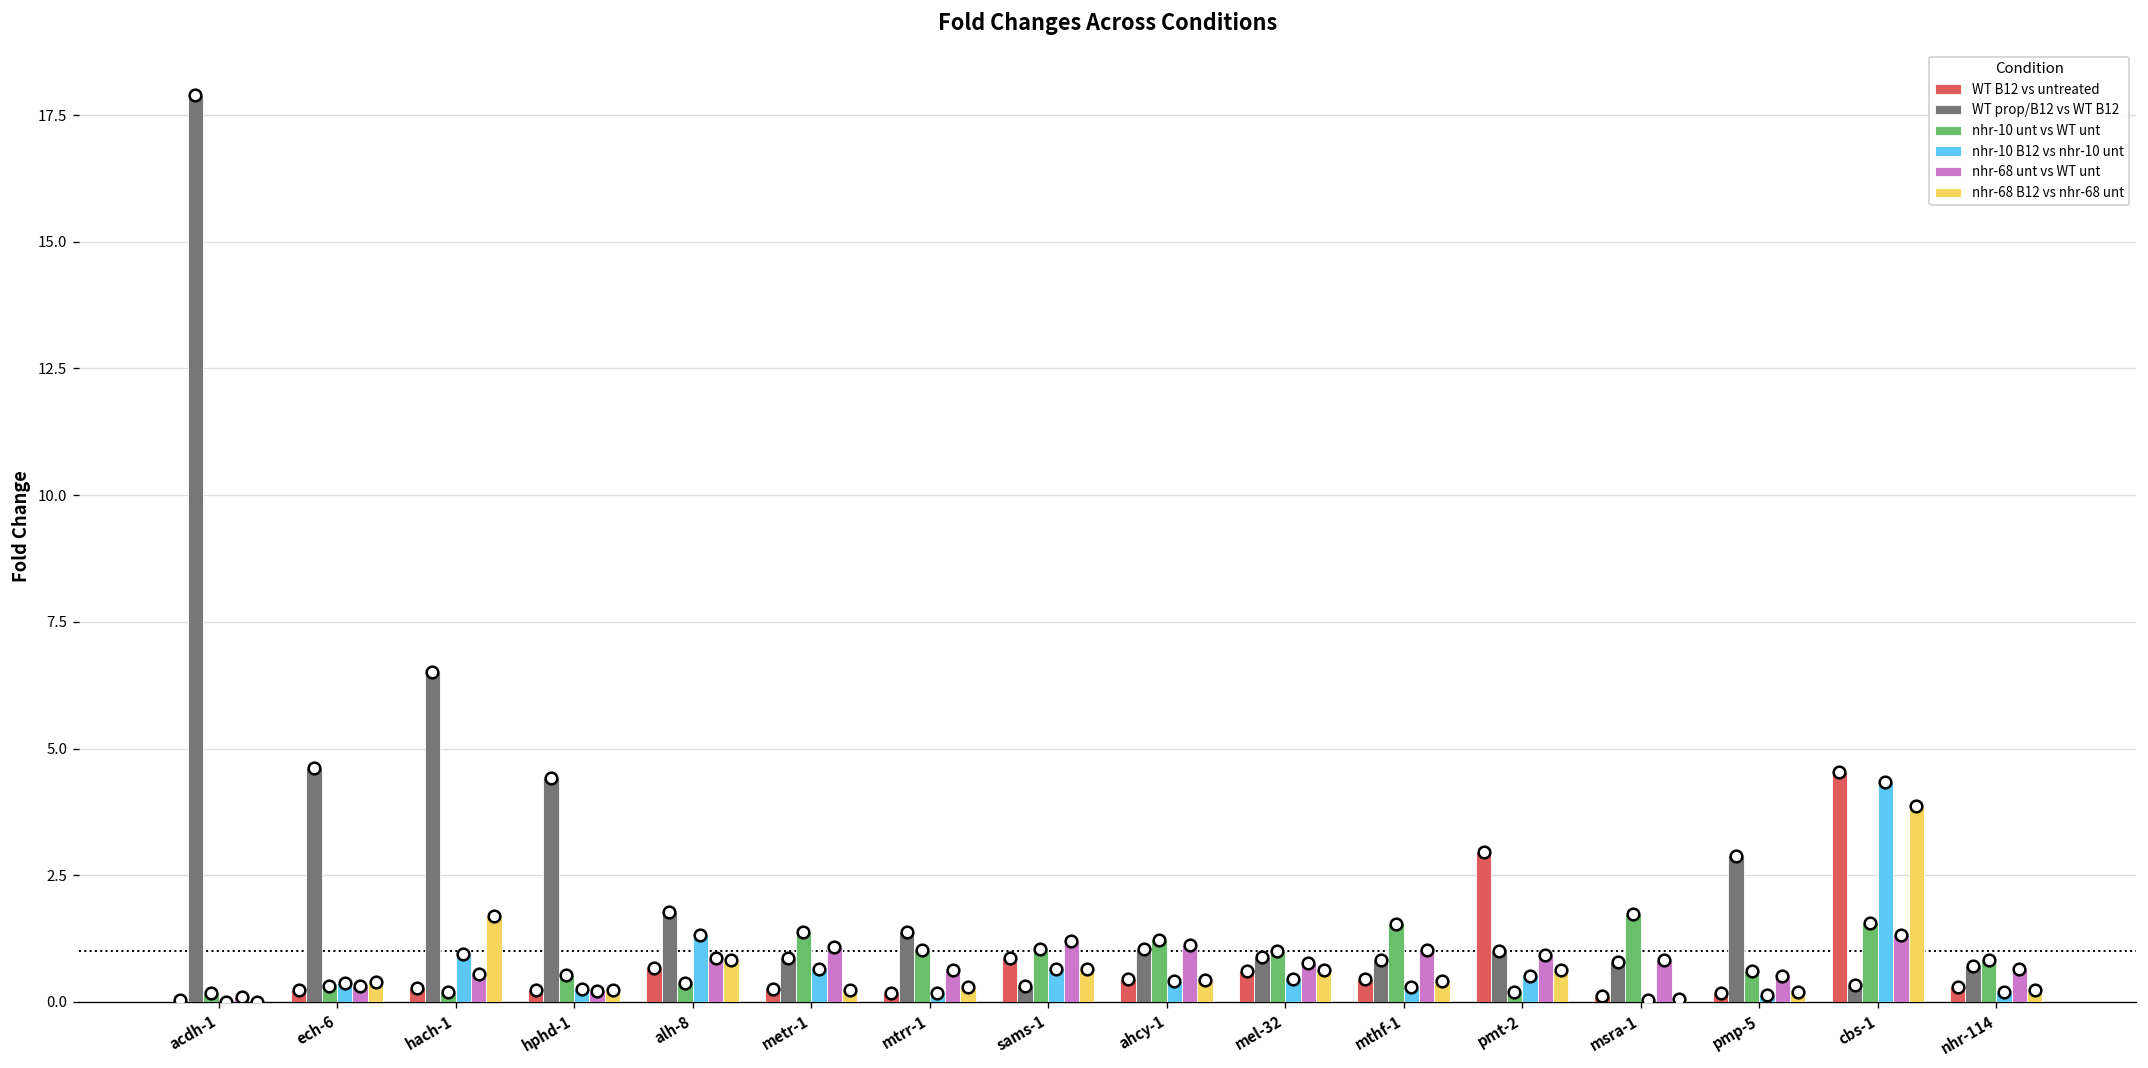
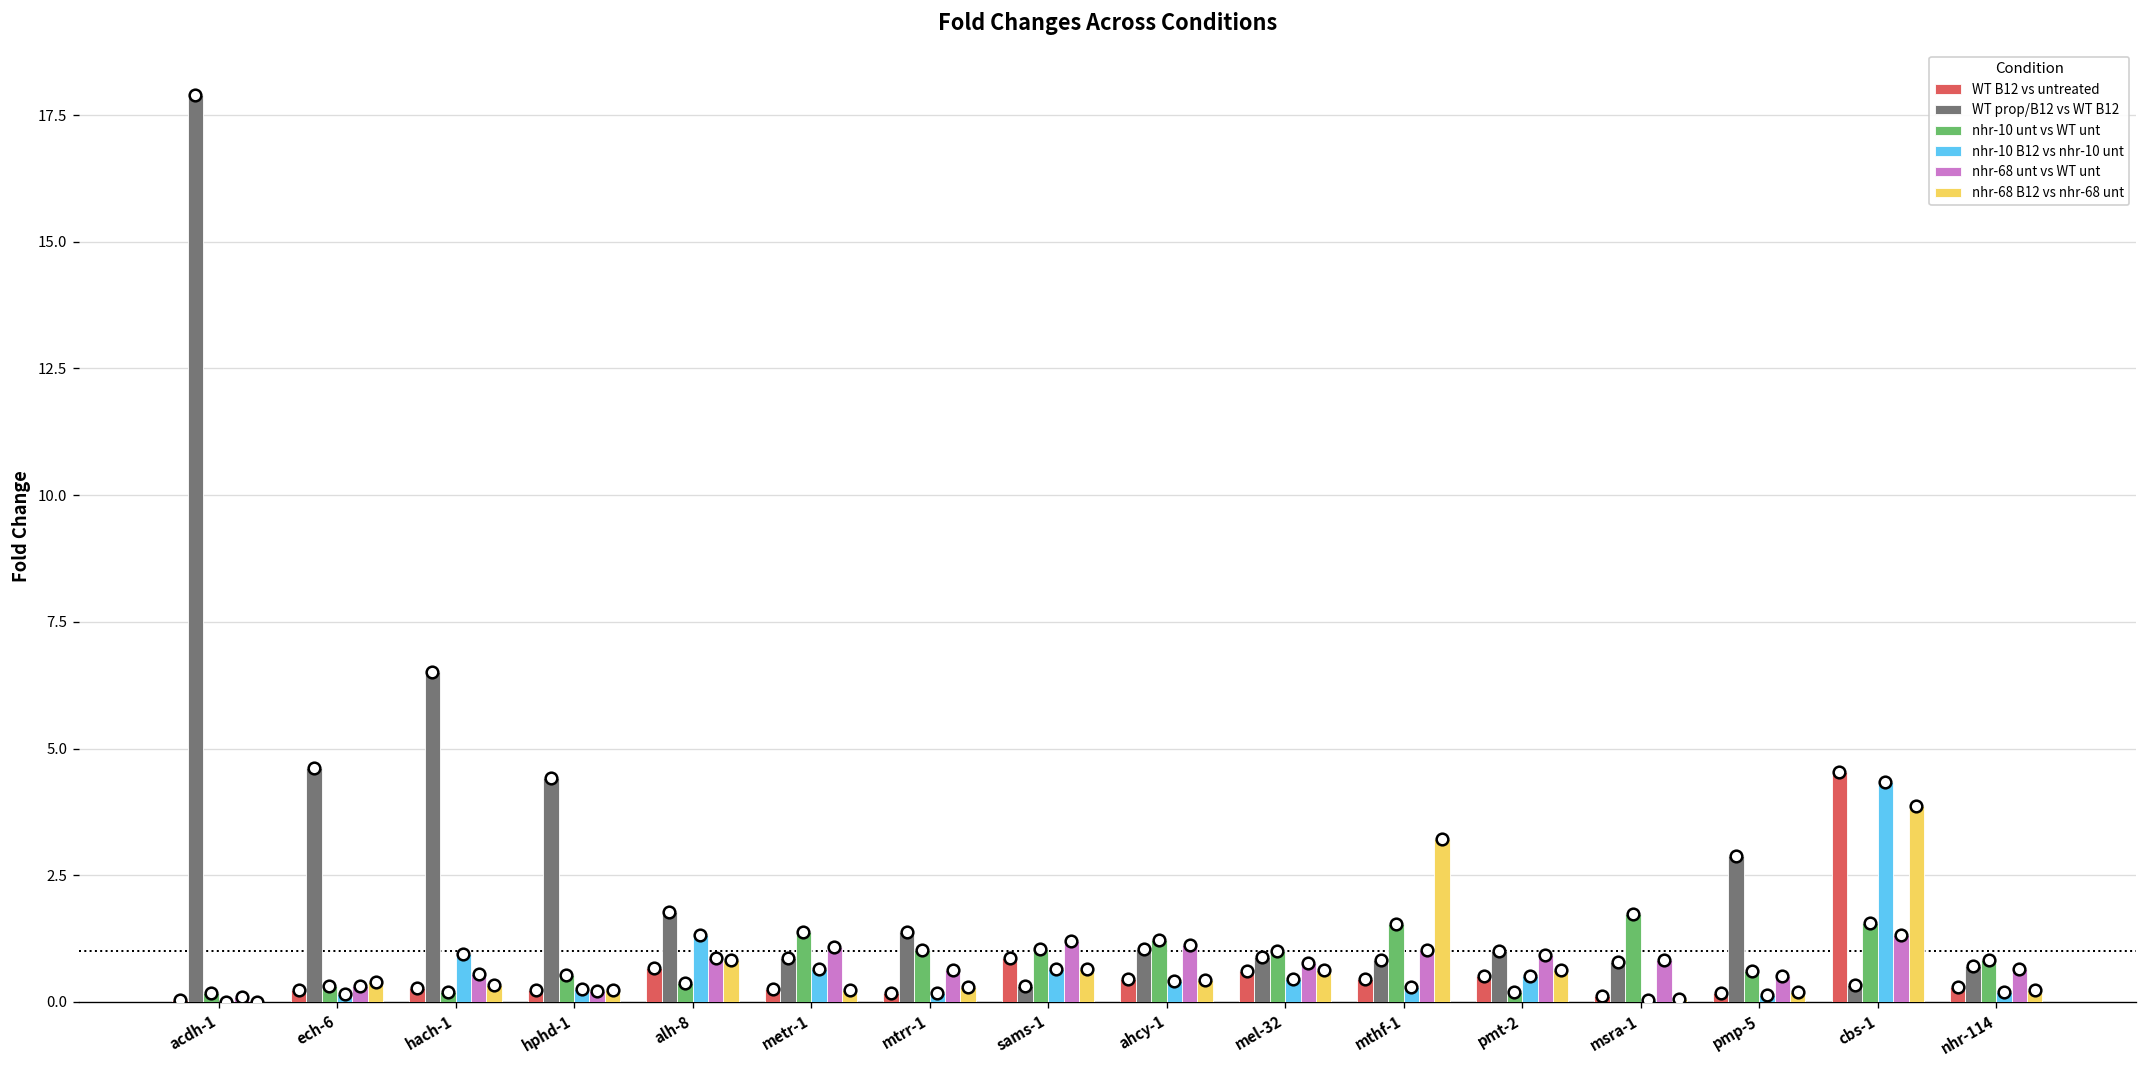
  {
    "WT B12 vs untreated": {
      "ech-6": 0.2,
      "hach-1": 0.3,
      "hphd-1": 0.2,
      "alh-8": 0.7,
      "metr-1": 0.2,
      "mtrr-1": 0.2,
      "sams-1": 0.9,
      "ahcy-1": 0.5,
      "mel-32": 0.6,
      "mthf-1": 0.5,
-     "pmt-2": 3.0,
+     "pmt-2": 0.5,
      "msra-1": 0.1,
      "pmp-5": 0.2,
      "cbs-1": 4.5,
      "nhr-114": 0.3
    },
    "nhr-10 unt vs WT unt": {
      "acdh-1": 0.2,
      "ech-6": 0.3,
      "hach-1": 0.2,
      "hphd-1": 0.5,
      "alh-8": 0.4,
      "metr-1": 1.4,
      "mtrr-1": 1.0,
      "sams-1": 1.0,
      "ahcy-1": 1.2,
      "mel-32": 1.0,
      "mthf-1": 1.5,
      "pmt-2": 0.2,
      "msra-1": 1.7,
      "pmp-5": 0.6,
      "cbs-1": 1.5,
      "nhr-114": 0.8
    },
    "nhr-10 B12 vs nhr-10 unt": {
-     "ech-6": 0.4,
+     "ech-6": 0.2,
      "hach-1": 0.9,
      "hphd-1": 0.3,
      "alh-8": 1.3,
      "metr-1": 0.6,
      "mtrr-1": 0.2,
      "sams-1": 0.6,
      "ahcy-1": 0.4,
      "mel-32": 0.5,
      "mthf-1": 0.3,
      "pmt-2": 0.5,
      "pmp-5": 0.1,
      "cbs-1": 4.3,
      "nhr-114": 0.2
    },
    "nhr-68 B12 vs nhr-68 unt": {
      "ech-6": 0.4,
-     "hach-1": 1.7,
+     "hach-1": 0.3,
      "hphd-1": 0.2,
      "alh-8": 0.8,
      "metr-1": 0.2,
      "mtrr-1": 0.3,
      "sams-1": 0.6,
      "ahcy-1": 0.4,
      "mel-32": 0.6,
-     "mthf-1": 0.4,
+     "mthf-1": 3.2,
      "pmt-2": 0.6,
      "msra-1": 0.1,
      "pmp-5": 0.2,
      "cbs-1": 3.9,
      "nhr-114": 0.2
    }
  }
